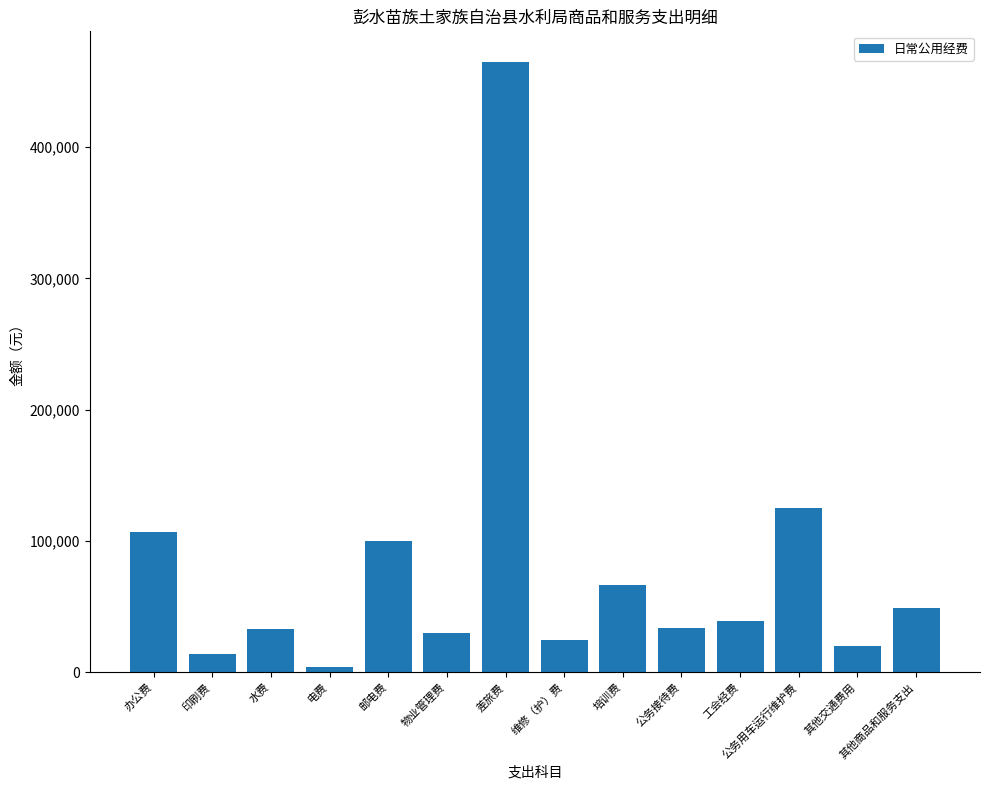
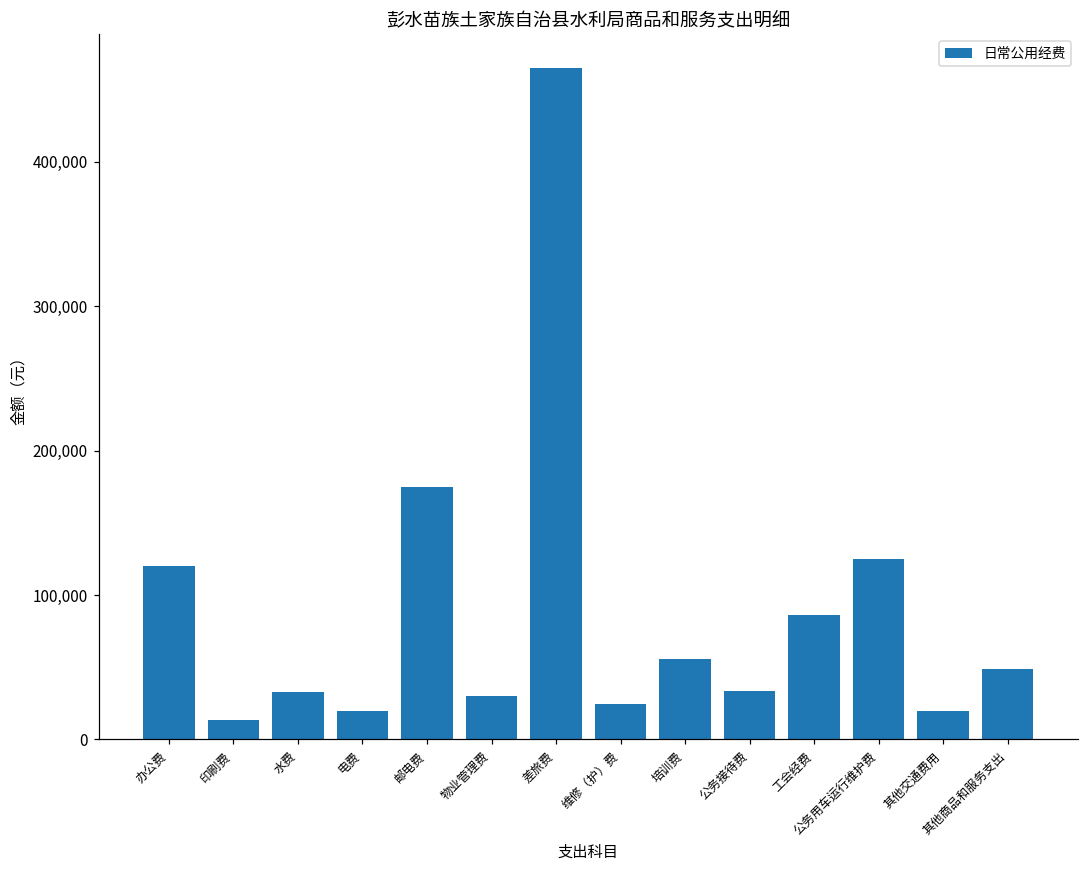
  {
-   "办公费": "107,000",
+   "办公费": "120,000",
    "印刷费": "14,000",
    "水费": "33,000",
-   "电费": "4,000",
-   "邮电费": "100,000",
+   "电费": "20,000",
+   "邮电费": "175,000",
    "物业管理费": "30,000",
    "差旅费": "465,000",
    "维修（护）费": "25,000",
-   "培训费": "67,000",
+   "培训费": "55,000",
    "公务接待费": "34,000",
-   "工会经费": "39,000",
+   "工会经费": "86,000",
    "公务用车运行维护费": "125,000",
    "其他交通费用": "20,000",
    "其他商品和服务支出": "49,000"
  }
